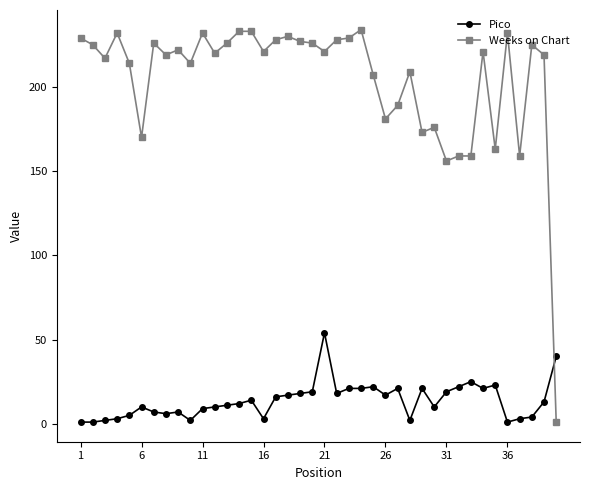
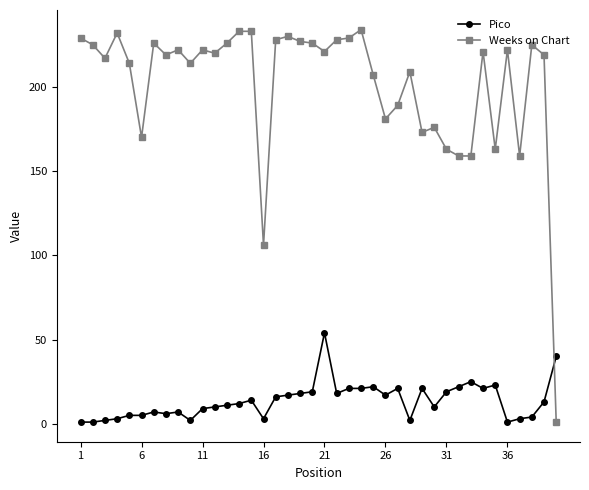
  {
    "Pico": {
      "1": 1,
-     "6": 10,
+     "6": 5,
      "11": 9,
      "16": 3,
      "21": 54,
      "26": 17,
      "31": 19,
      "36": 1
    },
    "Weeks on Chart": {
      "1": 229,
      "6": 170,
-     "11": 232,
-     "16": 221,
+     "11": 222,
+     "16": 106,
      "21": 221,
      "26": 181,
-     "31": 156,
-     "36": 232
+     "31": 163,
+     "36": 222
    }
  }
